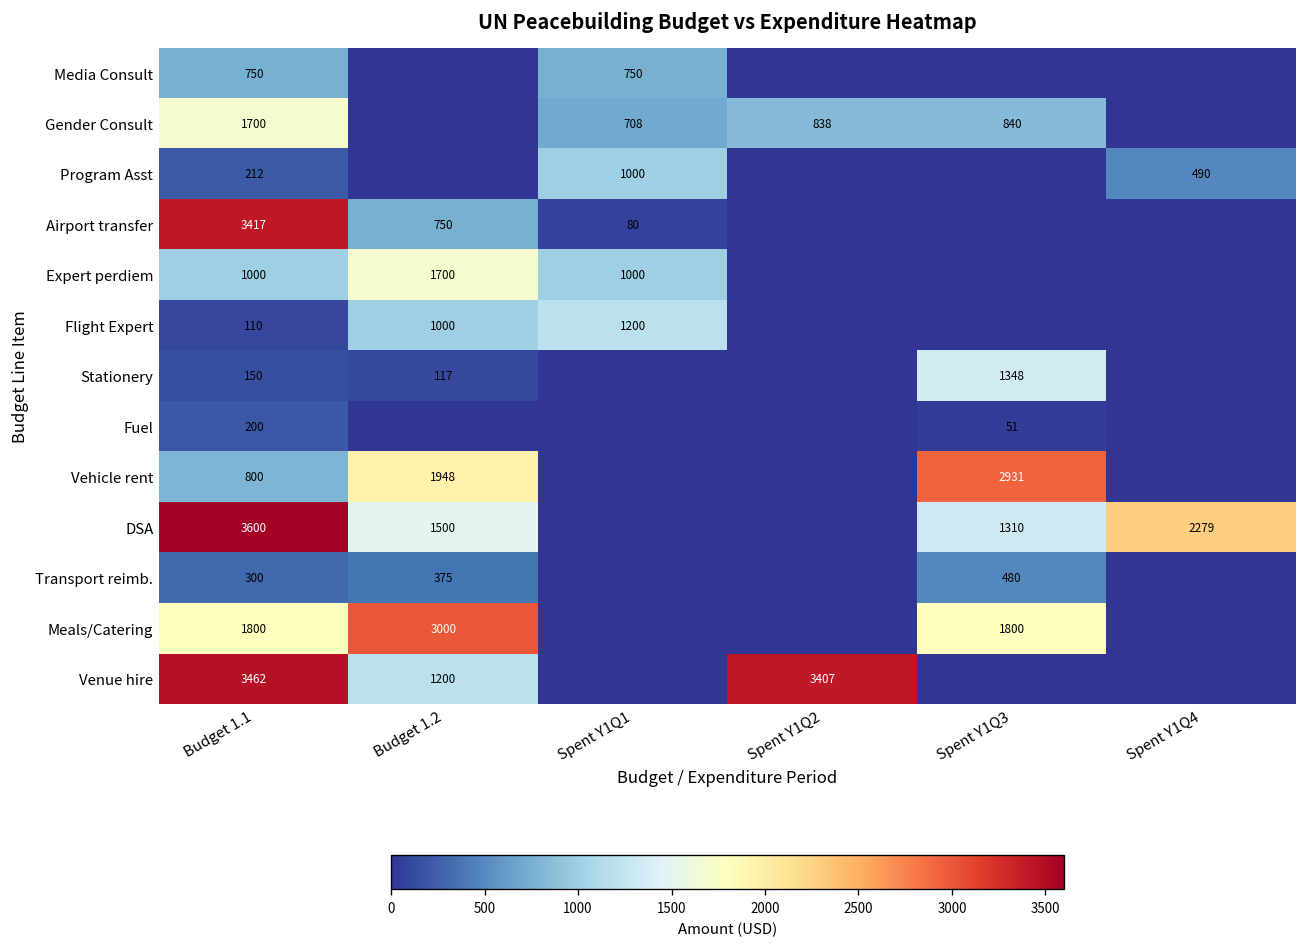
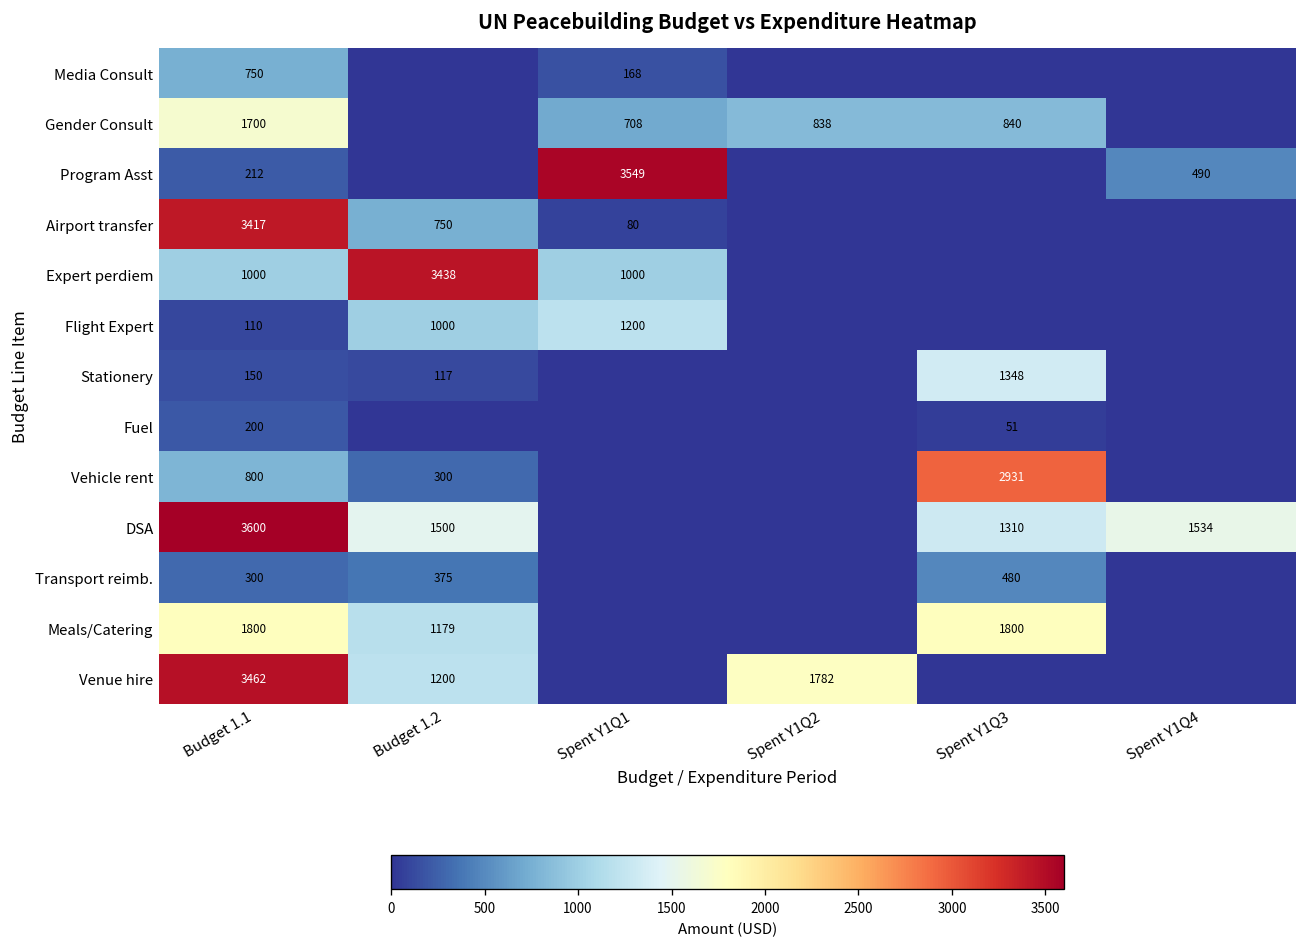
  {
    "Media Consult": {
      "Budget 1.1": 750,
-     "Spent Y1Q1": 750
+     "Spent Y1Q1": 168
    },
    "Gender Consult": {
      "Budget 1.1": 1700,
      "Spent Y1Q1": 708,
      "Spent Y1Q2": 838,
      "Spent Y1Q3": 840
    },
    "Program Asst": {
      "Budget 1.1": 212,
-     "Spent Y1Q1": 1000,
+     "Spent Y1Q1": 3549,
      "Spent Y1Q4": 490
    },
    "Airport transfer": {
      "Budget 1.1": 3417,
      "Budget 1.2": 750,
      "Spent Y1Q1": 80
    },
    "Expert perdiem": {
      "Budget 1.1": 1000,
-     "Budget 1.2": 1700,
+     "Budget 1.2": 3438,
      "Spent Y1Q1": 1000
    },
    "Flight Expert": {
      "Budget 1.1": 110,
      "Budget 1.2": 1000,
      "Spent Y1Q1": 1200
    },
    "Stationery": {
      "Budget 1.1": 150,
      "Budget 1.2": 117,
      "Spent Y1Q3": 1348
    },
    "Fuel": {
      "Budget 1.1": 200,
      "Spent Y1Q3": 51
    },
    "Vehicle rent": {
      "Budget 1.1": 800,
-     "Budget 1.2": 1948,
+     "Budget 1.2": 300,
      "Spent Y1Q3": 2931
    },
    "DSA": {
      "Budget 1.1": 3600,
      "Budget 1.2": 1500,
      "Spent Y1Q3": 1310,
-     "Spent Y1Q4": 2279
+     "Spent Y1Q4": 1534
    },
    "Transport reimb.": {
      "Budget 1.1": 300,
      "Budget 1.2": 375,
      "Spent Y1Q3": 480
    },
    "Meals/Catering": {
      "Budget 1.1": 1800,
-     "Budget 1.2": 3000,
+     "Budget 1.2": 1179,
      "Spent Y1Q3": 1800
    },
    "Venue hire": {
      "Budget 1.1": 3462,
      "Budget 1.2": 1200,
-     "Spent Y1Q2": 3407
+     "Spent Y1Q2": 1782
    }
  }
